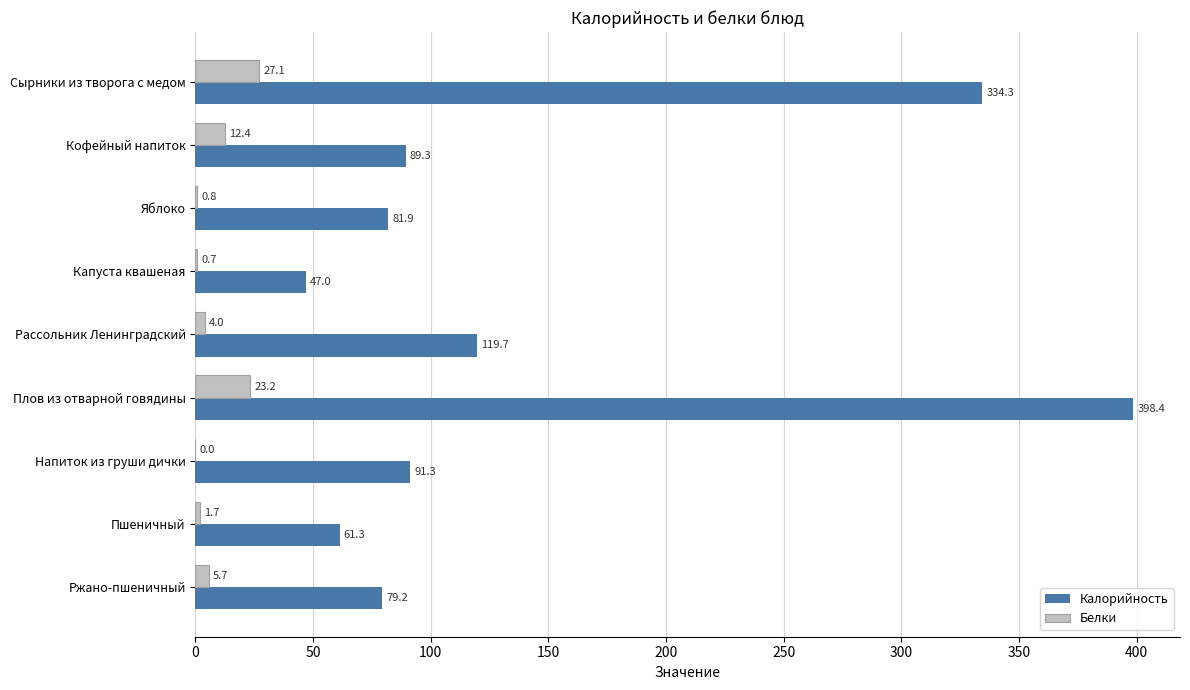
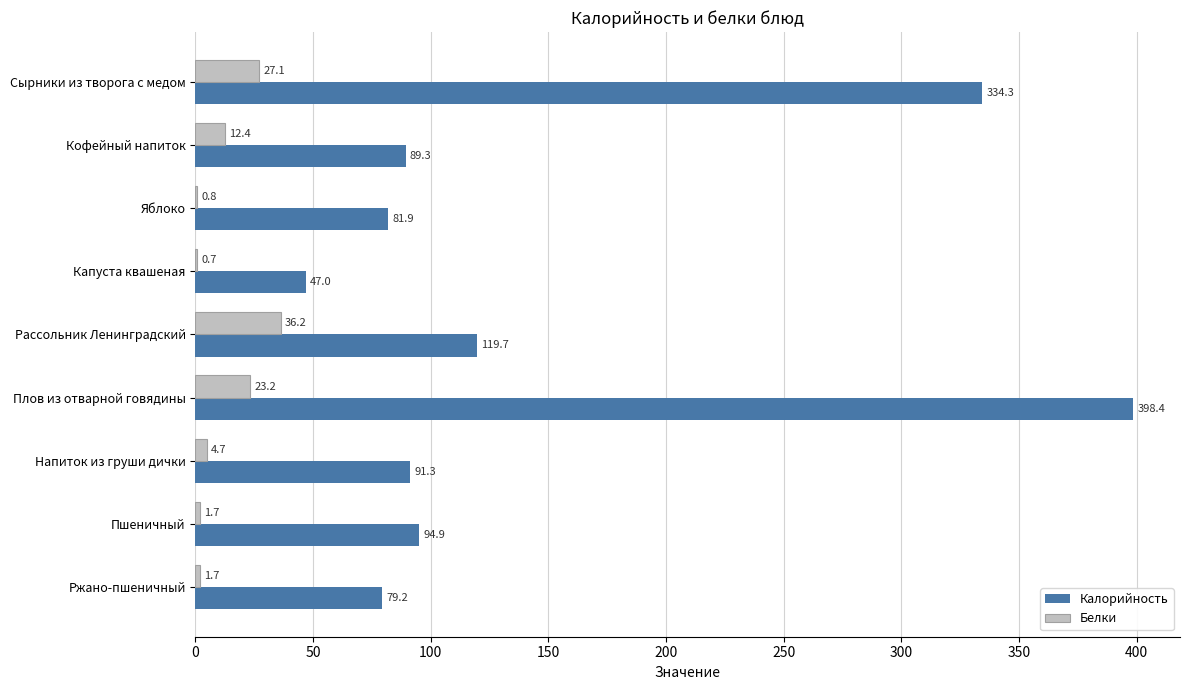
  {
    "Калорийность": {
      "Сырники из творога с медом": 334.3,
      "Кофейный напиток": 89.3,
      "Яблоко": 81.9,
      "Капуста квашеная": 47.0,
      "Рассольник Ленинградский": 119.7,
      "Плов из отварной говядины": 398.4,
      "Напиток из груши дички": 91.3,
-     "Пшеничный": 61.3,
+     "Пшеничный": 94.9,
      "Ржано-пшеничный": 79.2
    },
    "Белки": {
      "Сырники из творога с медом": 27.1,
      "Кофейный напиток": 12.4,
      "Яблоко": 0.8,
      "Капуста квашеная": 0.7,
-     "Рассольник Ленинградский": 4.0,
+     "Рассольник Ленинградский": 36.2,
      "Плов из отварной говядины": 23.2,
-     "Напиток из груши дички": 0.0,
+     "Напиток из груши дички": 4.7,
      "Пшеничный": 1.7,
-     "Ржано-пшеничный": 5.7
+     "Ржано-пшеничный": 1.7
    }
  }
